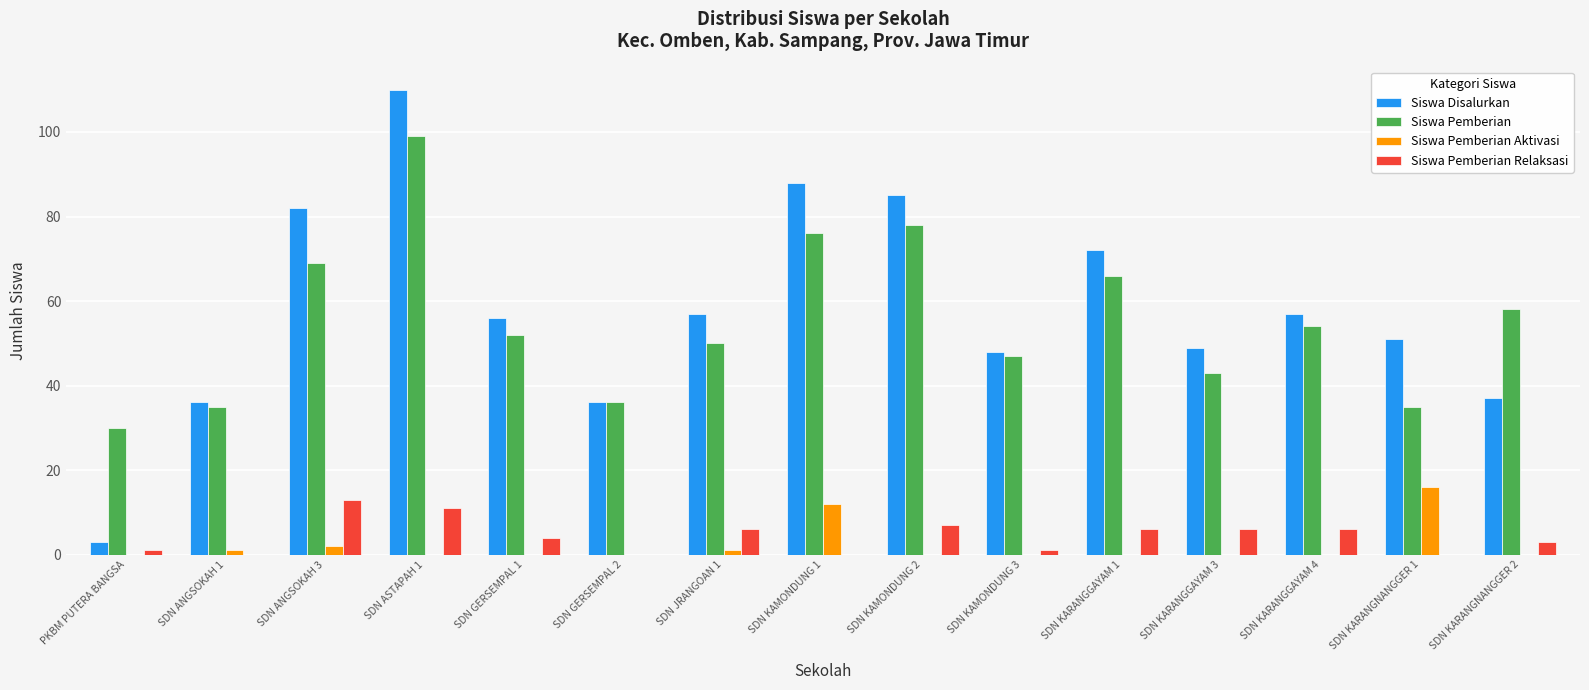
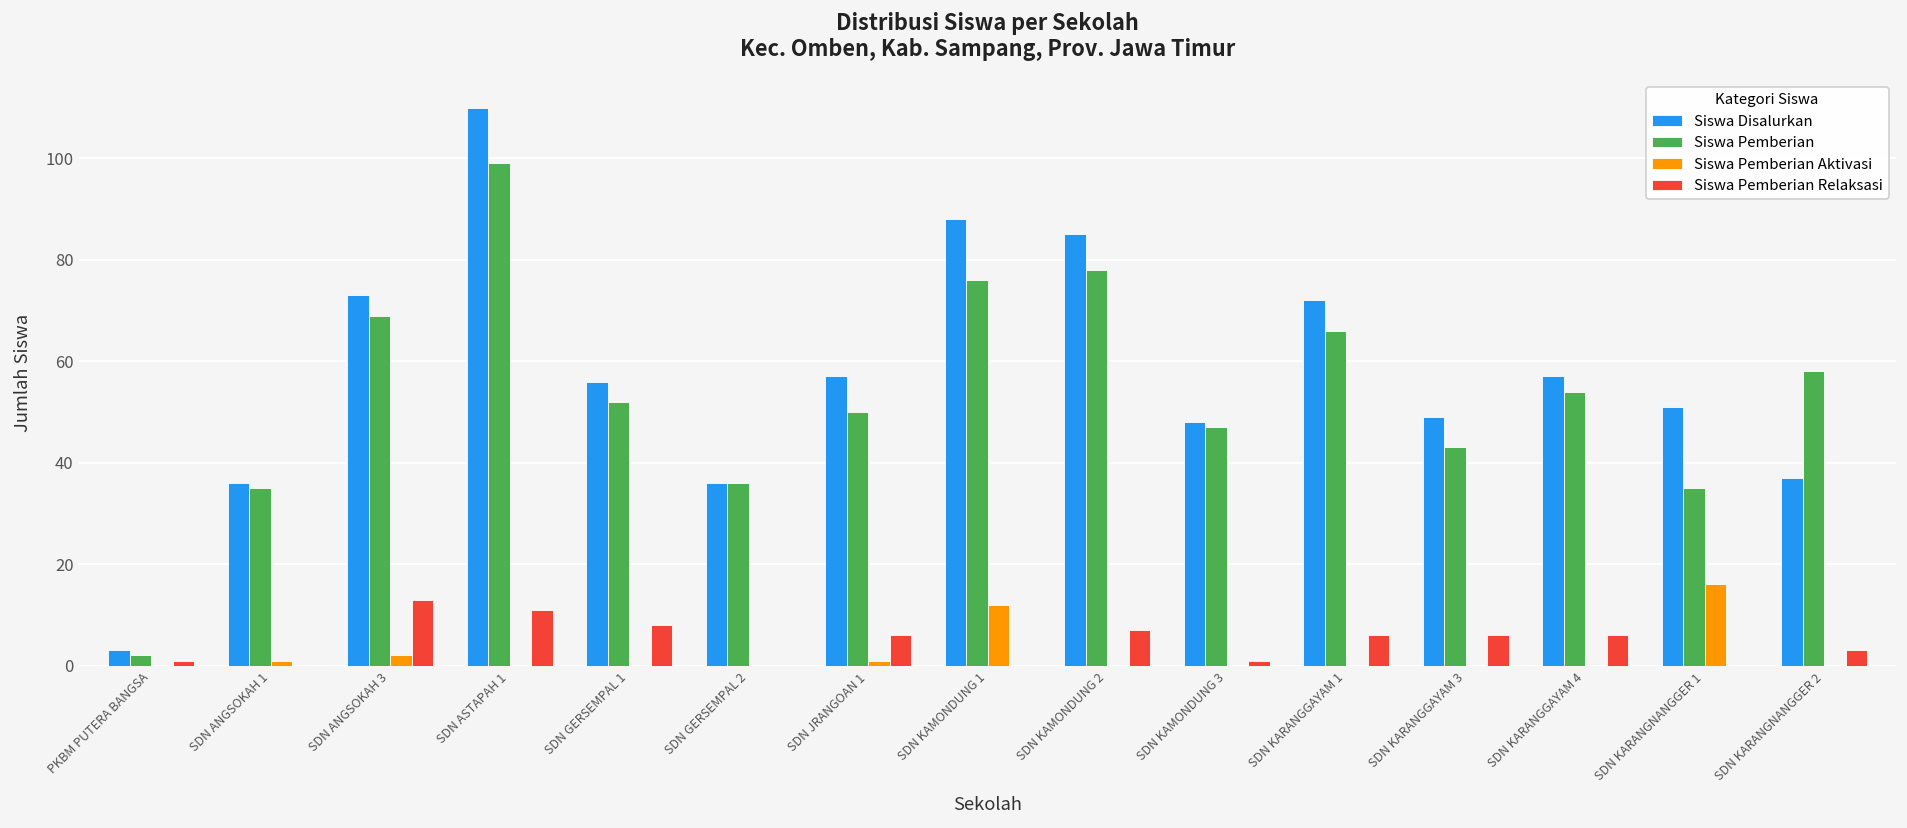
  {
    "Siswa Disalurkan": {
      "PKBM PUTERA BANGSA": 3,
      "SDN ANGSOKAH 1": 36,
-     "SDN ANGSOKAH 3": 82,
+     "SDN ANGSOKAH 3": 73,
      "SDN ASTAPAH 1": 110,
      "SDN GERSEMPAL 1": 56,
      "SDN GERSEMPAL 2": 36,
      "SDN JRANGOAN 1": 57,
      "SDN KAMONDUNG 1": 88,
      "SDN KAMONDUNG 2": 85,
      "SDN KAMONDUNG 3": 48,
      "SDN KARANGGAYAM 1": 72,
      "SDN KARANGGAYAM 3": 49,
      "SDN KARANGGAYAM 4": 57,
      "SDN KARANGNANGGER 1": 51,
      "SDN KARANGNANGGER 2": 37
    },
    "Siswa Pemberian": {
-     "PKBM PUTERA BANGSA": 30,
+     "PKBM PUTERA BANGSA": 2,
      "SDN ANGSOKAH 1": 35,
      "SDN ANGSOKAH 3": 69,
      "SDN ASTAPAH 1": 99,
      "SDN GERSEMPAL 1": 52,
      "SDN GERSEMPAL 2": 36,
      "SDN JRANGOAN 1": 50,
      "SDN KAMONDUNG 1": 76,
      "SDN KAMONDUNG 2": 78,
      "SDN KAMONDUNG 3": 47,
      "SDN KARANGGAYAM 1": 66,
      "SDN KARANGGAYAM 3": 43,
      "SDN KARANGGAYAM 4": 54,
      "SDN KARANGNANGGER 1": 35,
      "SDN KARANGNANGGER 2": 58
    },
    "Siswa Pemberian Aktivasi": {
      "PKBM PUTERA BANGSA": 0,
      "SDN ANGSOKAH 1": 1,
      "SDN ANGSOKAH 3": 2,
      "SDN ASTAPAH 1": 0,
      "SDN GERSEMPAL 1": 0,
      "SDN GERSEMPAL 2": 0,
      "SDN JRANGOAN 1": 1,
      "SDN KAMONDUNG 1": 12,
      "SDN KAMONDUNG 2": 0,
      "SDN KAMONDUNG 3": 0,
      "SDN KARANGGAYAM 1": 0,
      "SDN KARANGGAYAM 3": 0,
      "SDN KARANGGAYAM 4": 0,
      "SDN KARANGNANGGER 1": 16,
      "SDN KARANGNANGGER 2": 0
    },
    "Siswa Pemberian Relaksasi": {
      "PKBM PUTERA BANGSA": 1,
      "SDN ANGSOKAH 1": 0,
      "SDN ANGSOKAH 3": 13,
      "SDN ASTAPAH 1": 11,
-     "SDN GERSEMPAL 1": 4,
+     "SDN GERSEMPAL 1": 8,
      "SDN GERSEMPAL 2": 0,
      "SDN JRANGOAN 1": 6,
      "SDN KAMONDUNG 1": 0,
      "SDN KAMONDUNG 2": 7,
      "SDN KAMONDUNG 3": 1,
      "SDN KARANGGAYAM 1": 6,
      "SDN KARANGGAYAM 3": 6,
      "SDN KARANGGAYAM 4": 6,
      "SDN KARANGNANGGER 1": 0,
      "SDN KARANGNANGGER 2": 3
    }
  }
